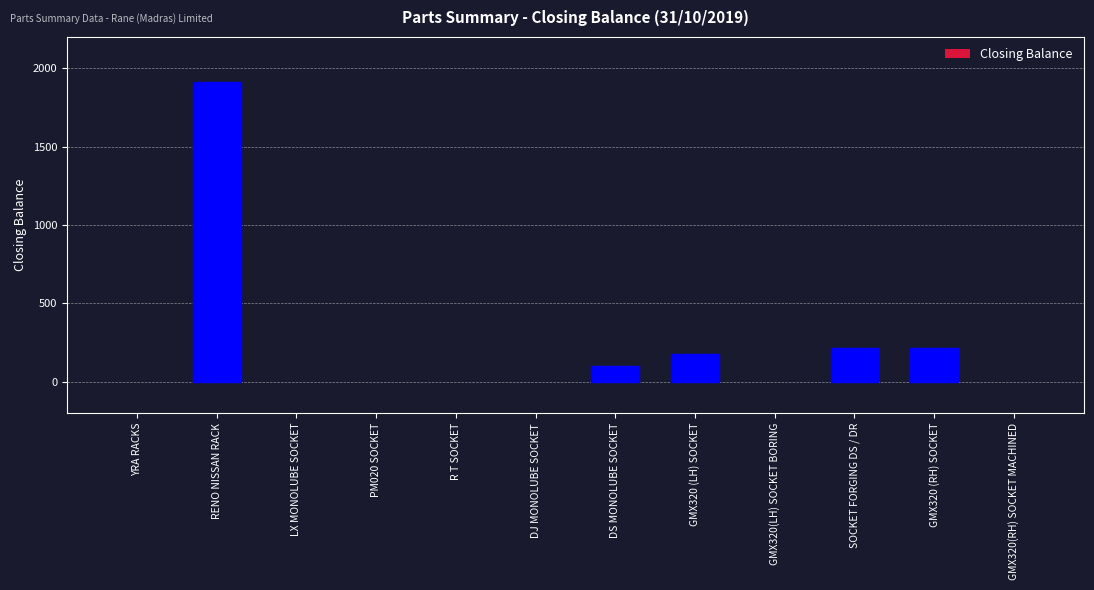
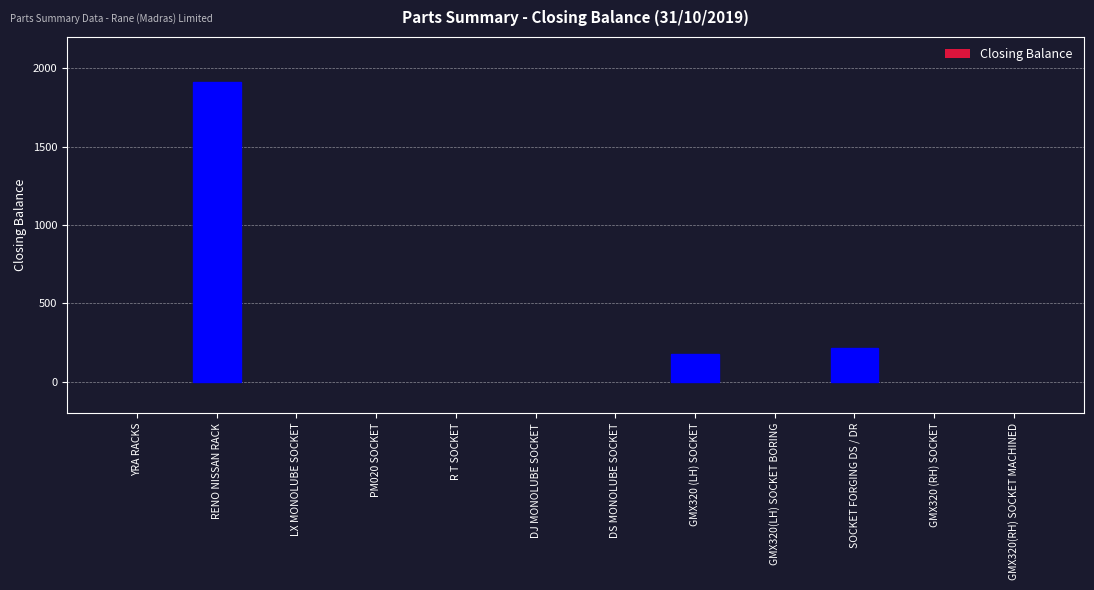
  {
    "YRA RACKS": 0,
    "RENO NISSAN RACK": 1910,
    "LX MONOLUBE SOCKET": 0,
    "PM020 SOCKET": 0,
    "R T SOCKET": 0,
    "DJ MONOLUBE SOCKET": 0,
-   "DS MONOLUBE SOCKET": 100,
+   "DS MONOLUBE SOCKET": 0,
    "GMX320 (LH) SOCKET": 180,
    "GMX320(LH) SOCKET BORING": 0,
    "SOCKET FORGING DS / DR": 220,
-   "GMX320 (RH) SOCKET": 220,
+   "GMX320 (RH) SOCKET": 0,
    "GMX320(RH) SOCKET MACHINED": 0
  }
